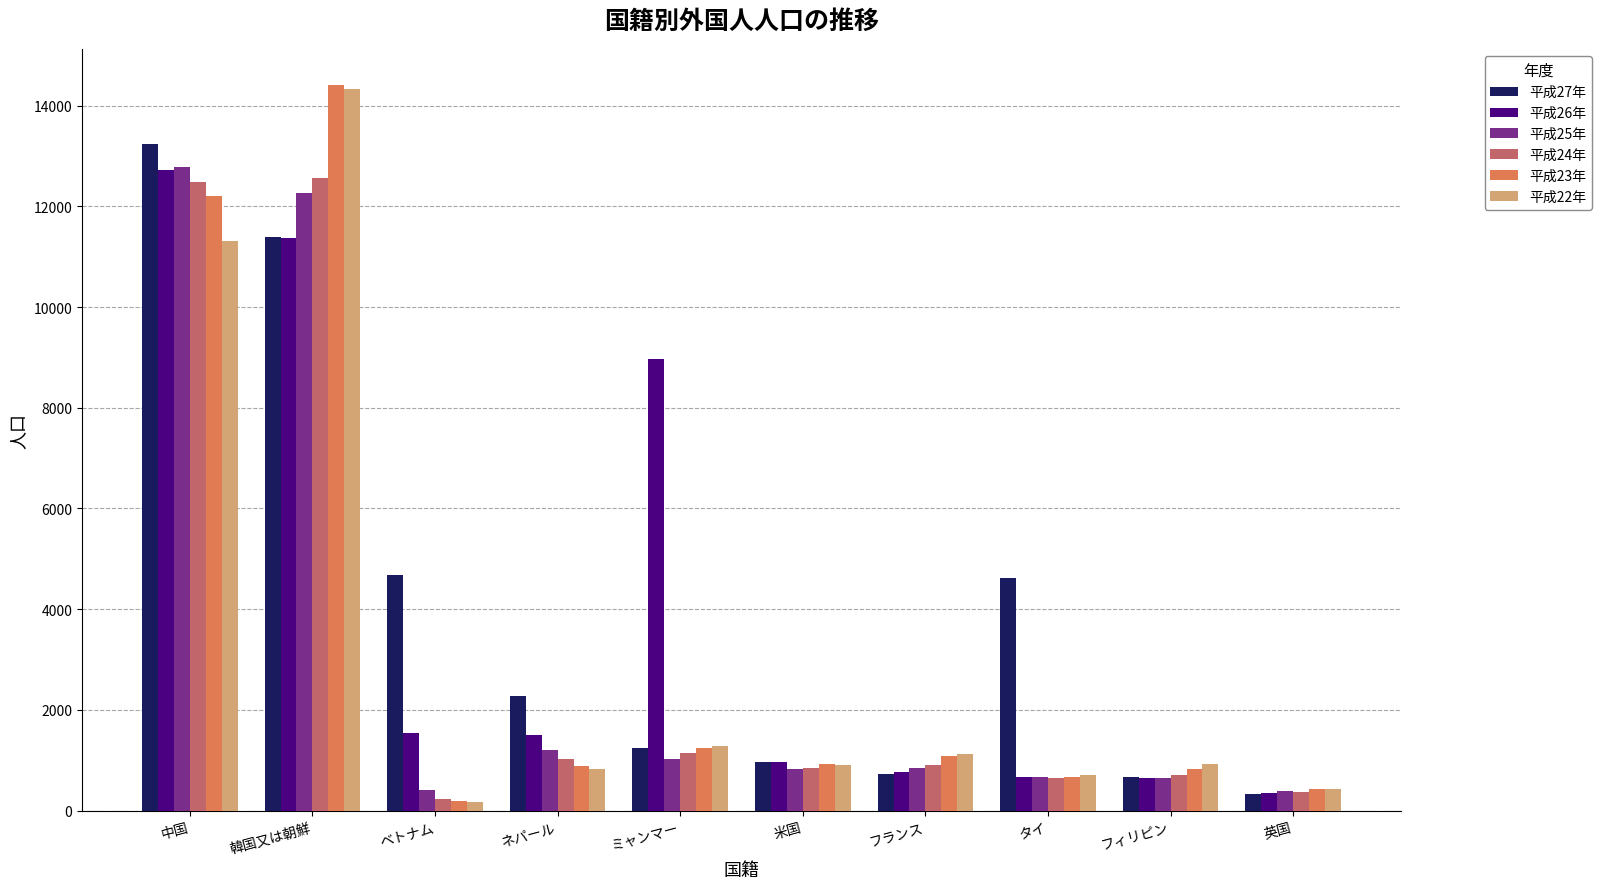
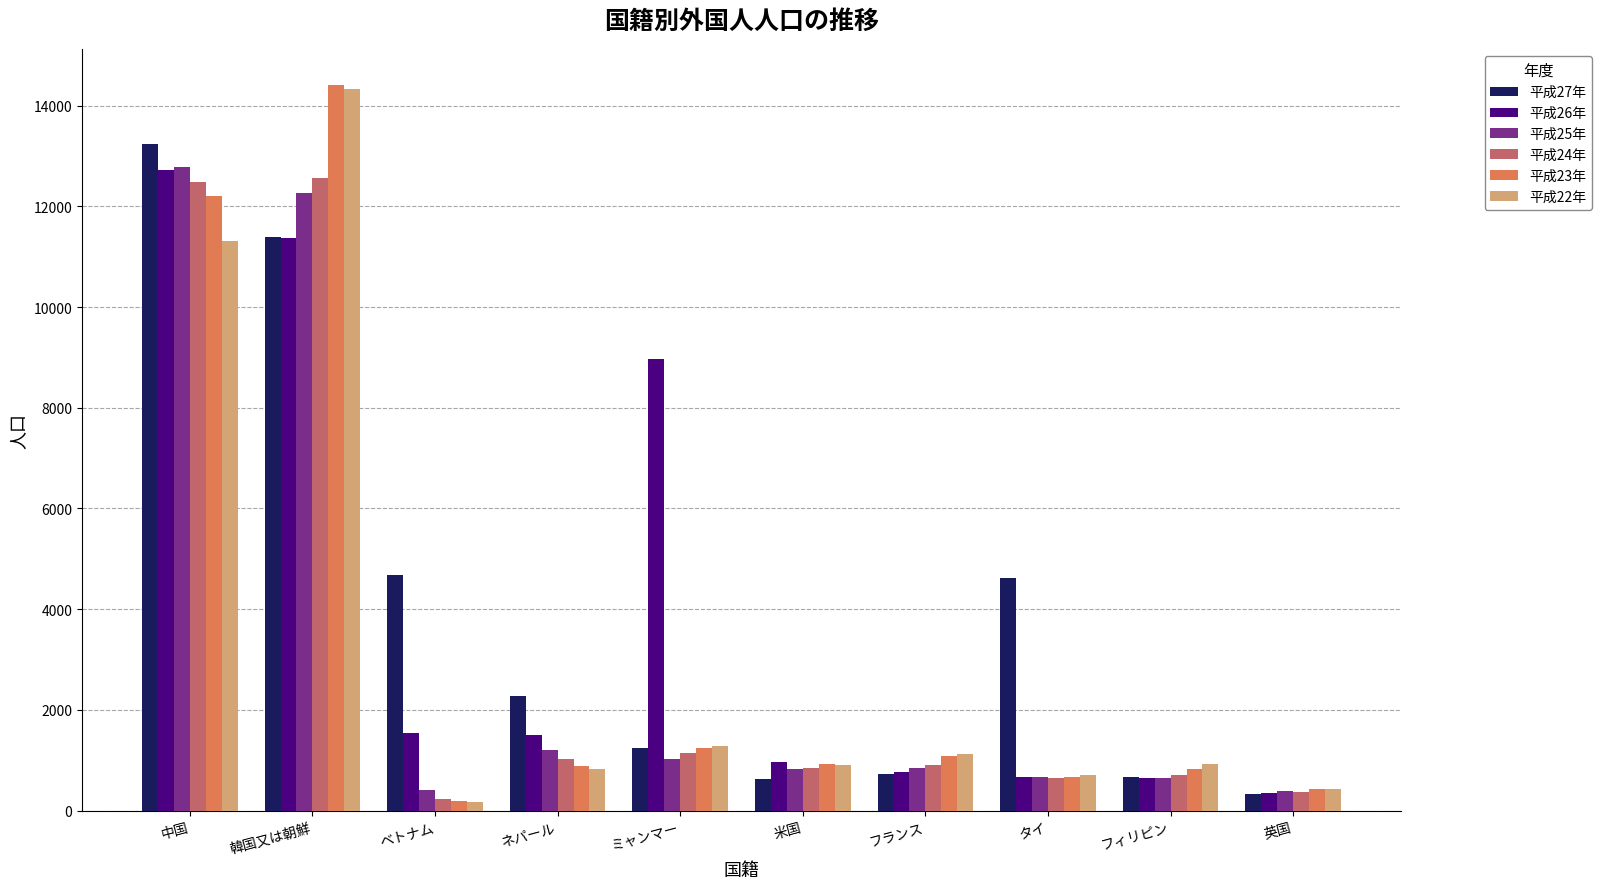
  {
    "平成27年": {
      "中国": 13200,
      "韓国又は朝鮮": 11400,
      "ベトナム": 4700,
      "ネパール": 2300,
      "ミャンマー": 1200,
-     "米国": 1000,
+     "米国": 600,
      "フランス": 700,
      "タイ": 4600,
      "フィリピン": 700,
      "英国": 300
    },
    "平成26年": {
      "中国": 12700,
      "韓国又は朝鮮": 11400,
      "ベトナム": 1500,
      "ネパール": 1500,
      "ミャンマー": 9000,
      "米国": 1000,
      "フランス": 800,
      "タイ": 700,
      "フィリピン": 700,
      "英国": 300
    },
    "平成25年": {
      "中国": 12800,
      "韓国又は朝鮮": 12300,
      "ベトナム": 400,
      "ネパール": 1200,
      "ミャンマー": 1000,
      "米国": 800,
      "フランス": 800,
      "タイ": 700,
      "フィリピン": 700,
      "英国": 400
    }
  }
